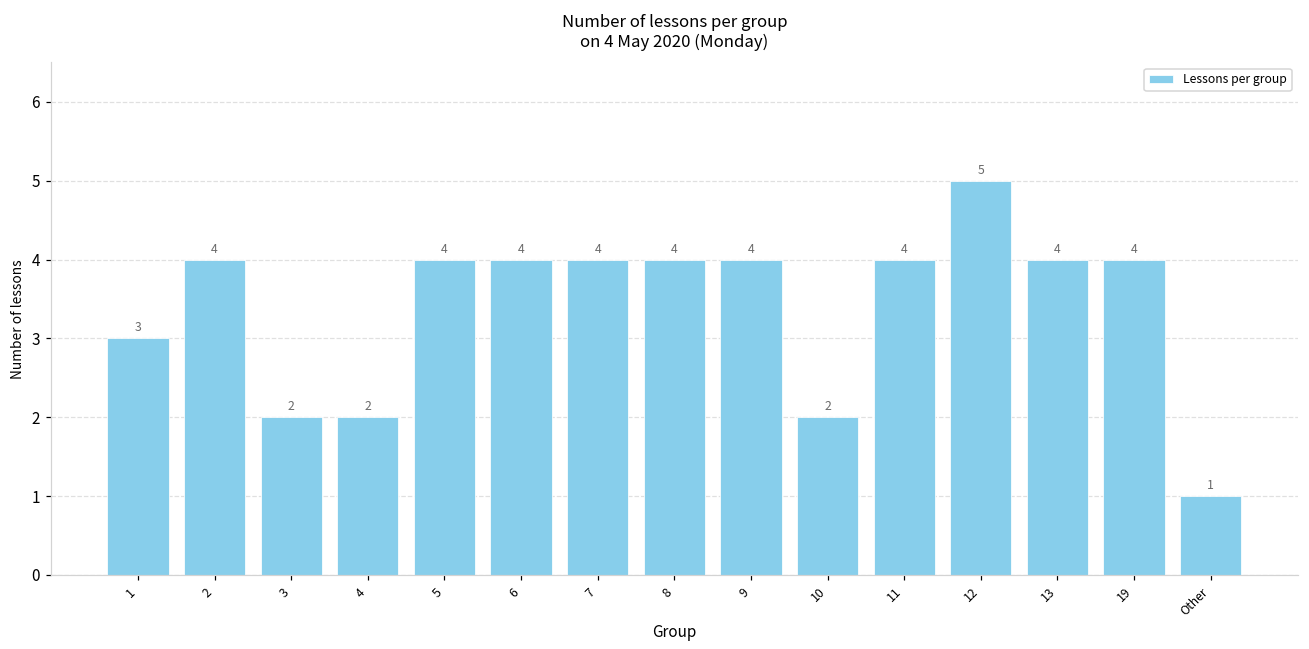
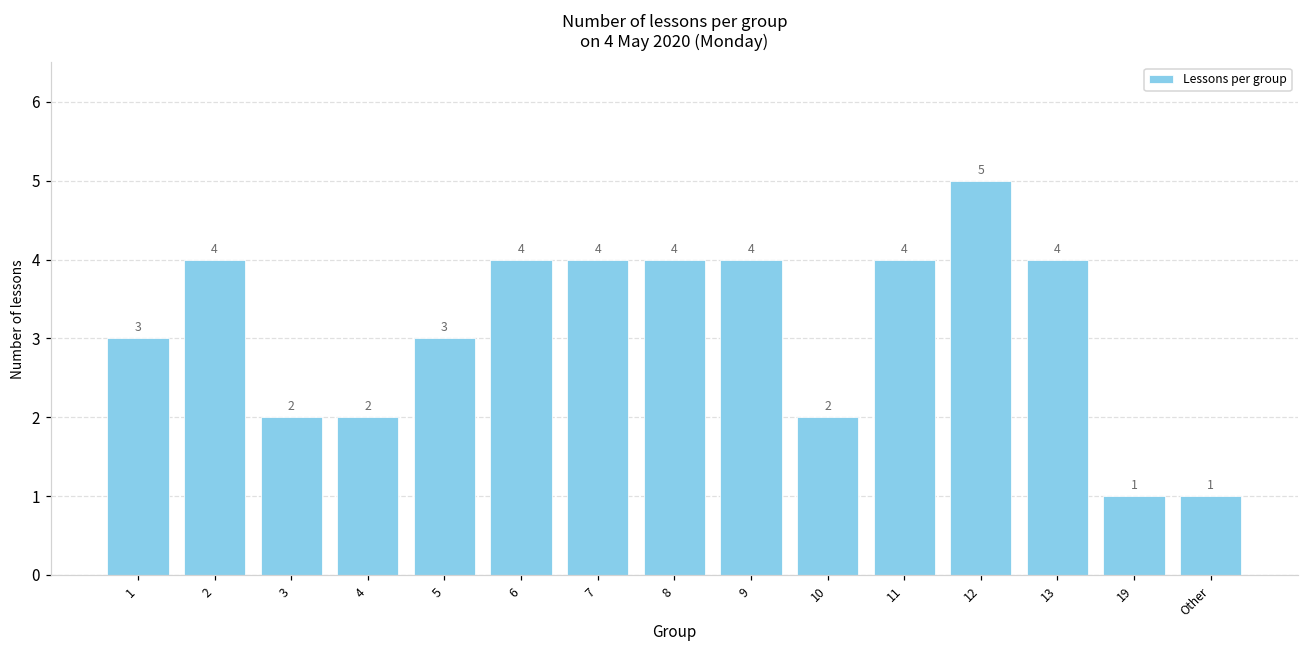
  {
    "1": 3,
    "2": 4,
    "3": 2,
    "4": 2,
-   "5": 4,
+   "5": 3,
    "6": 4,
    "7": 4,
    "8": 4,
    "9": 4,
    "10": 2,
    "11": 4,
    "12": 5,
    "13": 4,
-   "19": 4,
+   "19": 1,
    "Other": 1
  }
